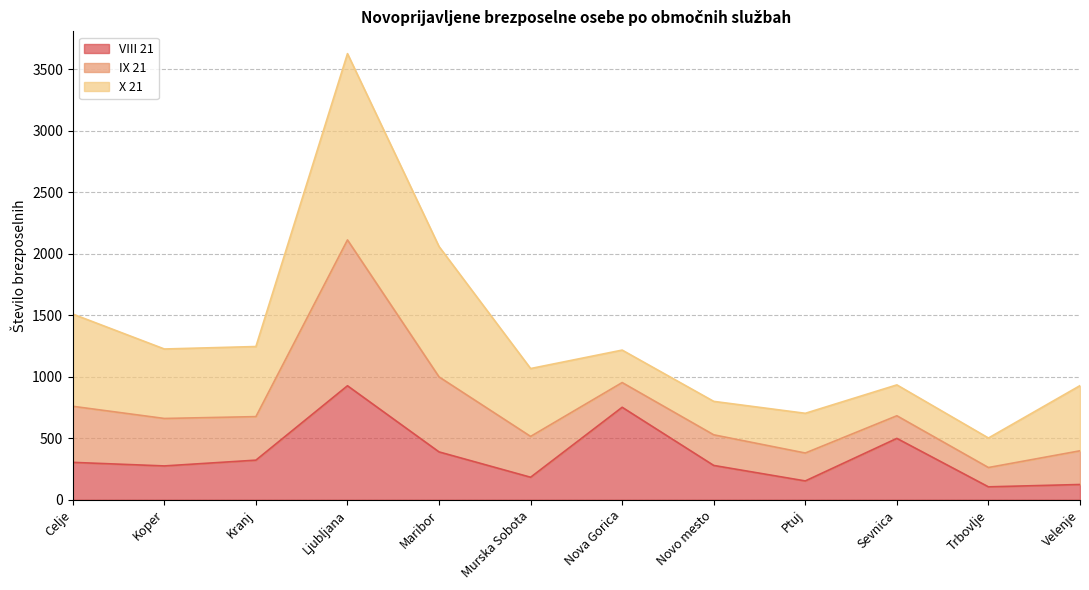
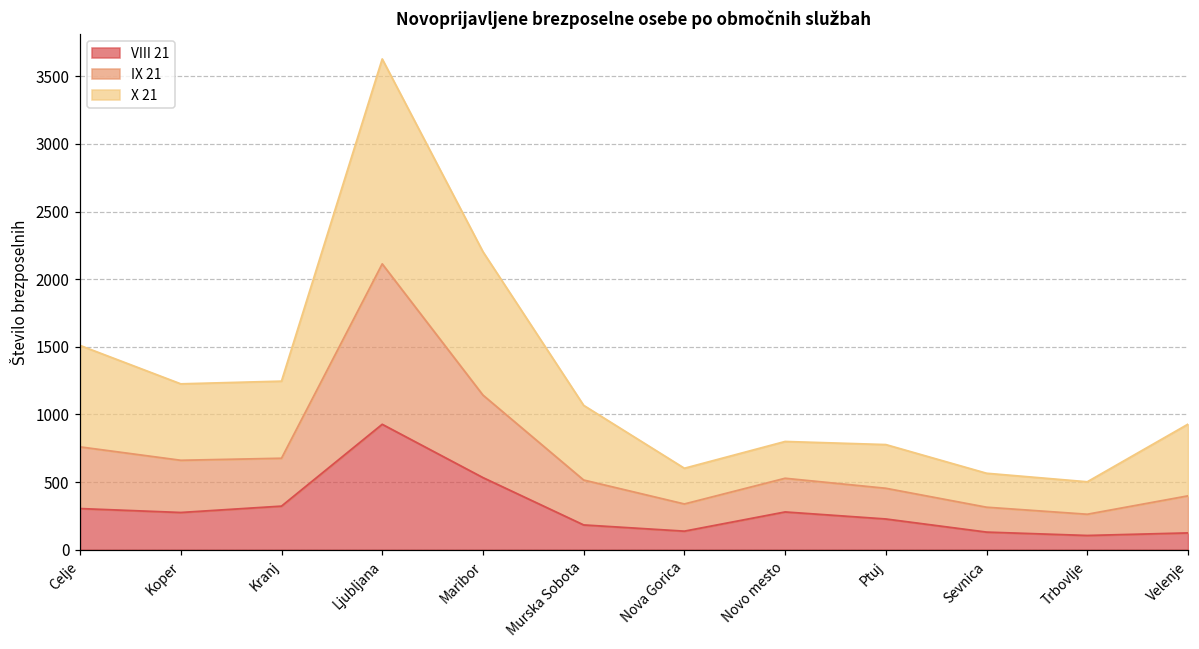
  {
    "VIII 21": {
      "Celje": 300,
      "Koper": 280,
      "Kranj": 320,
      "Ljubljana": 930,
-     "Maribor": 390,
+     "Maribor": 530,
      "Murska Sobota": 180,
-     "Nova Gorica": 750,
+     "Nova Gorica": 140,
      "Novo mesto": 280,
-     "Ptuj": 150,
-     "Sevnica": 500,
+     "Ptuj": 230,
+     "Sevnica": 130,
      "Trbovlje": 110,
      "Velenje": 120
    }
  }
